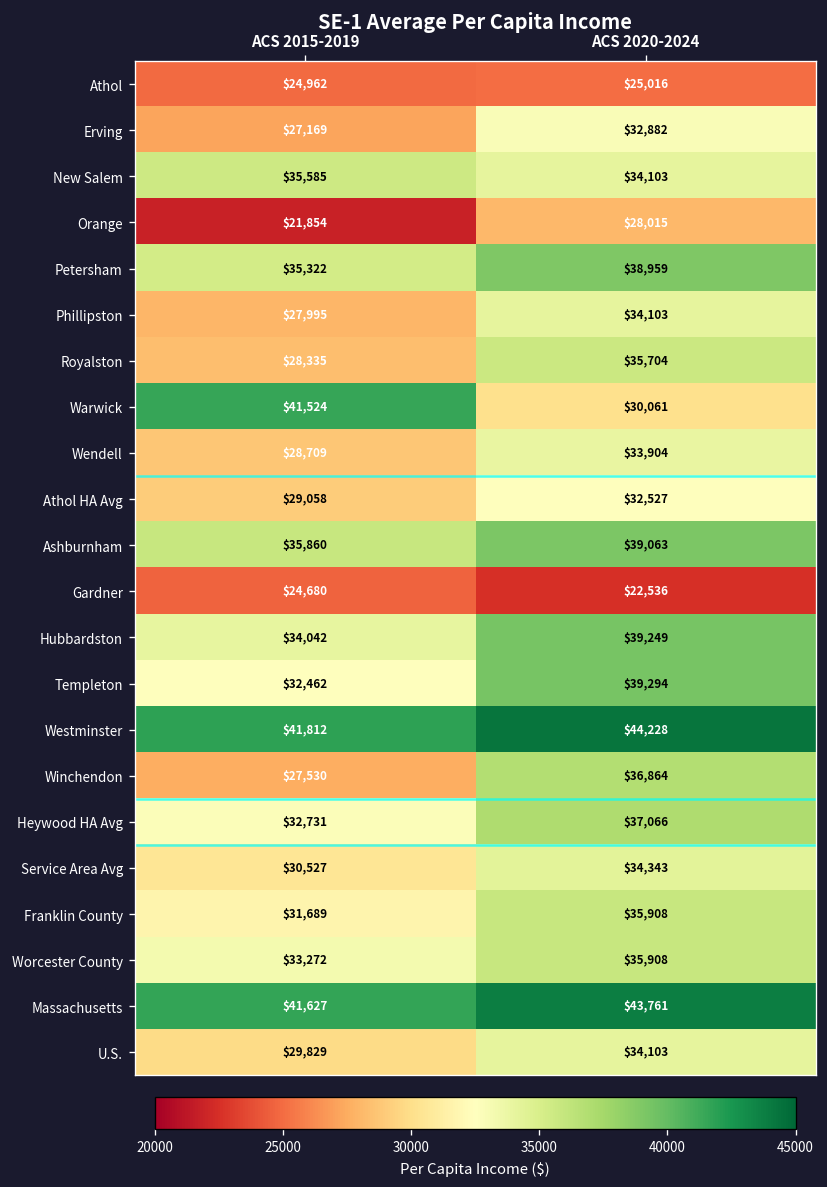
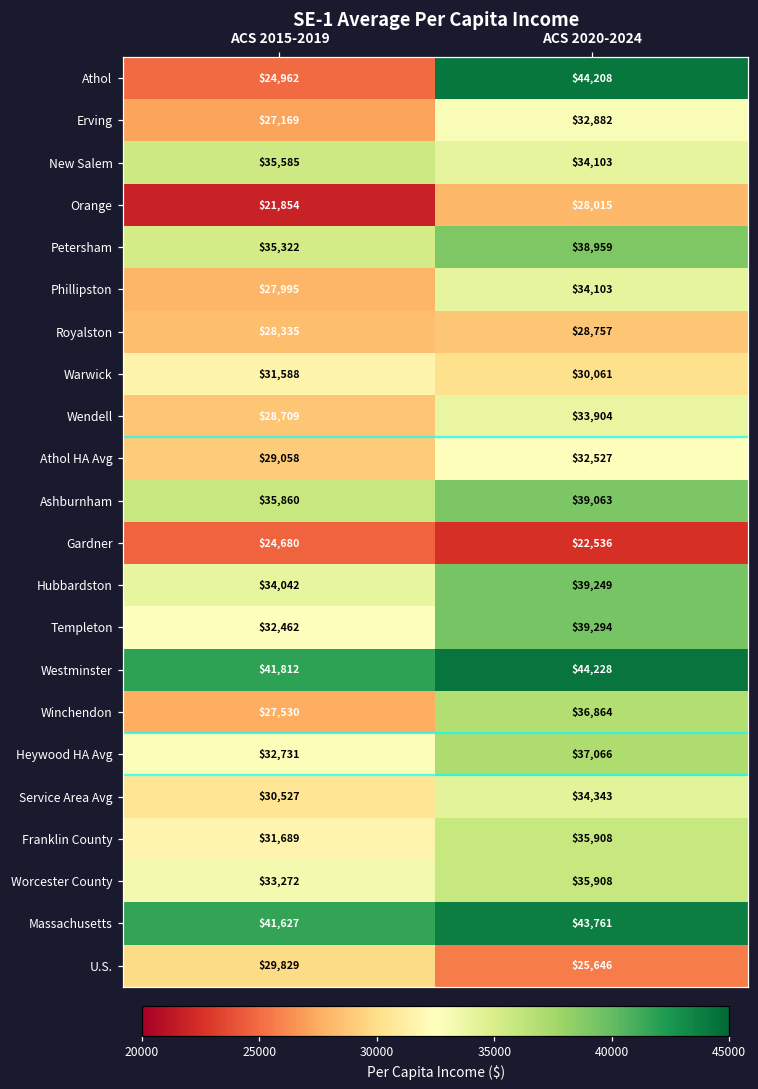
  {
    "Athol": {
      "ACS 2015-2019": "$24,962",
-     "ACS 2020-2024": "$25,016"
+     "ACS 2020-2024": "$44,208"
    },
    "Erving": {
      "ACS 2015-2019": "$27,169",
      "ACS 2020-2024": "$32,882"
    },
    "New Salem": {
      "ACS 2015-2019": "$35,585",
      "ACS 2020-2024": "$34,103"
    },
    "Orange": {
      "ACS 2015-2019": "$21,854",
      "ACS 2020-2024": "$28,015"
    },
    "Petersham": {
      "ACS 2015-2019": "$35,322",
      "ACS 2020-2024": "$38,959"
    },
    "Phillipston": {
      "ACS 2015-2019": "$27,995",
      "ACS 2020-2024": "$34,103"
    },
    "Royalston": {
      "ACS 2015-2019": "$28,335",
-     "ACS 2020-2024": "$35,704"
+     "ACS 2020-2024": "$28,757"
    },
    "Warwick": {
-     "ACS 2015-2019": "$41,524",
+     "ACS 2015-2019": "$31,588",
      "ACS 2020-2024": "$30,061"
    },
    "Wendell": {
      "ACS 2015-2019": "$28,709",
      "ACS 2020-2024": "$33,904"
    },
    "Athol HA Avg": {
      "ACS 2015-2019": "$29,058",
      "ACS 2020-2024": "$32,527"
    },
    "Ashburnham": {
      "ACS 2015-2019": "$35,860",
      "ACS 2020-2024": "$39,063"
    },
    "Gardner": {
      "ACS 2015-2019": "$24,680",
      "ACS 2020-2024": "$22,536"
    },
    "Hubbardston": {
      "ACS 2015-2019": "$34,042",
      "ACS 2020-2024": "$39,249"
    },
    "Templeton": {
      "ACS 2015-2019": "$32,462",
      "ACS 2020-2024": "$39,294"
    },
    "Westminster": {
      "ACS 2015-2019": "$41,812",
      "ACS 2020-2024": "$44,228"
    },
    "Winchendon": {
      "ACS 2015-2019": "$27,530",
      "ACS 2020-2024": "$36,864"
    },
    "Heywood HA Avg": {
      "ACS 2015-2019": "$32,731",
      "ACS 2020-2024": "$37,066"
    },
    "Service Area Avg": {
      "ACS 2015-2019": "$30,527",
      "ACS 2020-2024": "$34,343"
    },
    "Franklin County": {
      "ACS 2015-2019": "$31,689",
      "ACS 2020-2024": "$35,908"
    },
    "Worcester County": {
      "ACS 2015-2019": "$33,272",
      "ACS 2020-2024": "$35,908"
    },
    "Massachusetts": {
      "ACS 2015-2019": "$41,627",
      "ACS 2020-2024": "$43,761"
    },
    "U.S.": {
      "ACS 2015-2019": "$29,829",
-     "ACS 2020-2024": "$34,103"
+     "ACS 2020-2024": "$25,646"
    }
  }
